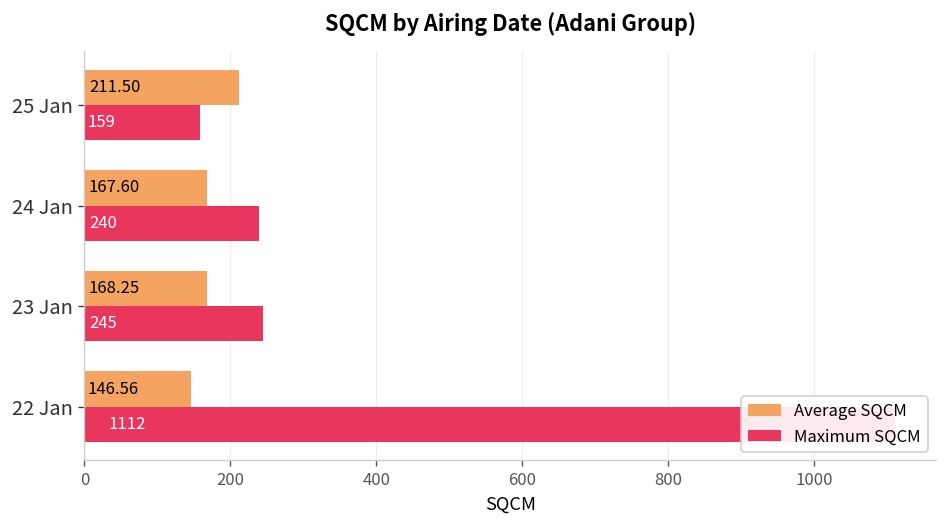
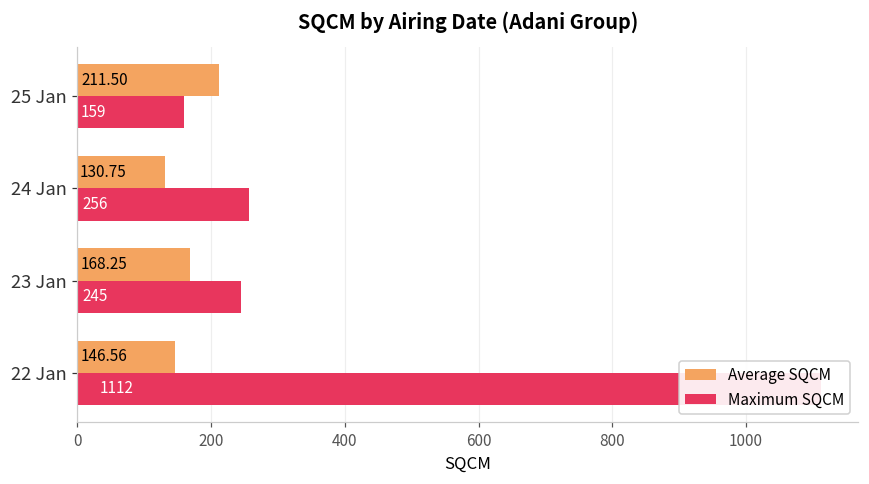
  {
    "Average SQCM": {
      "25 Jan": 211.50,
-     "24 Jan": 167.60,
+     "24 Jan": 130.75,
      "23 Jan": 168.25,
      "22 Jan": 146.56
    },
    "Maximum SQCM": {
      "25 Jan": 159,
-     "24 Jan": 240,
+     "24 Jan": 256,
      "23 Jan": 245
    }
  }
